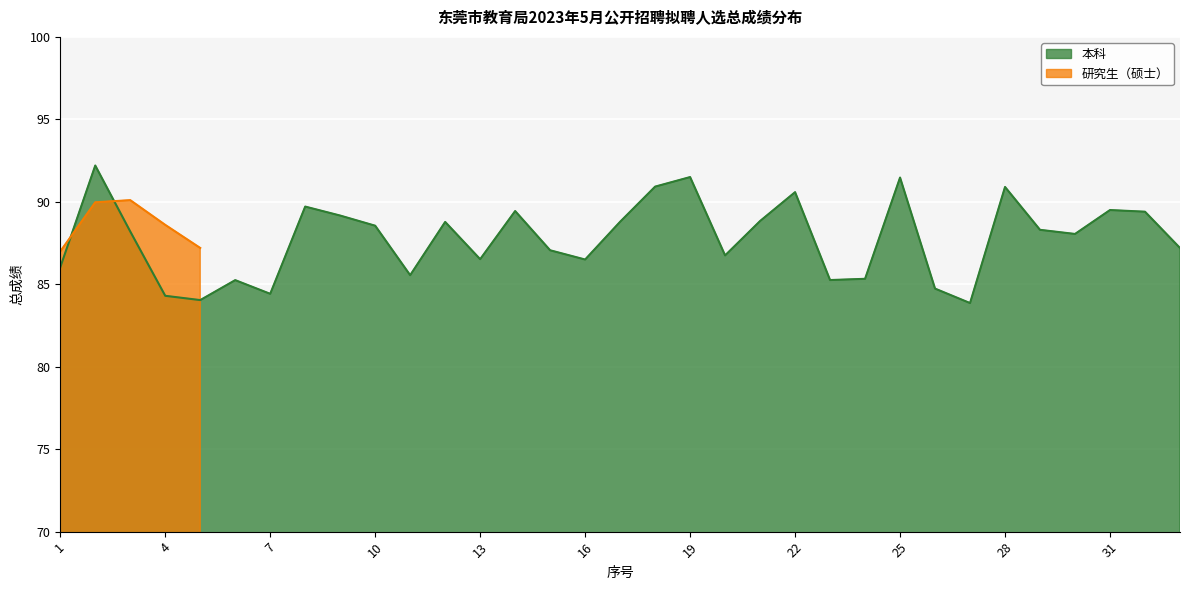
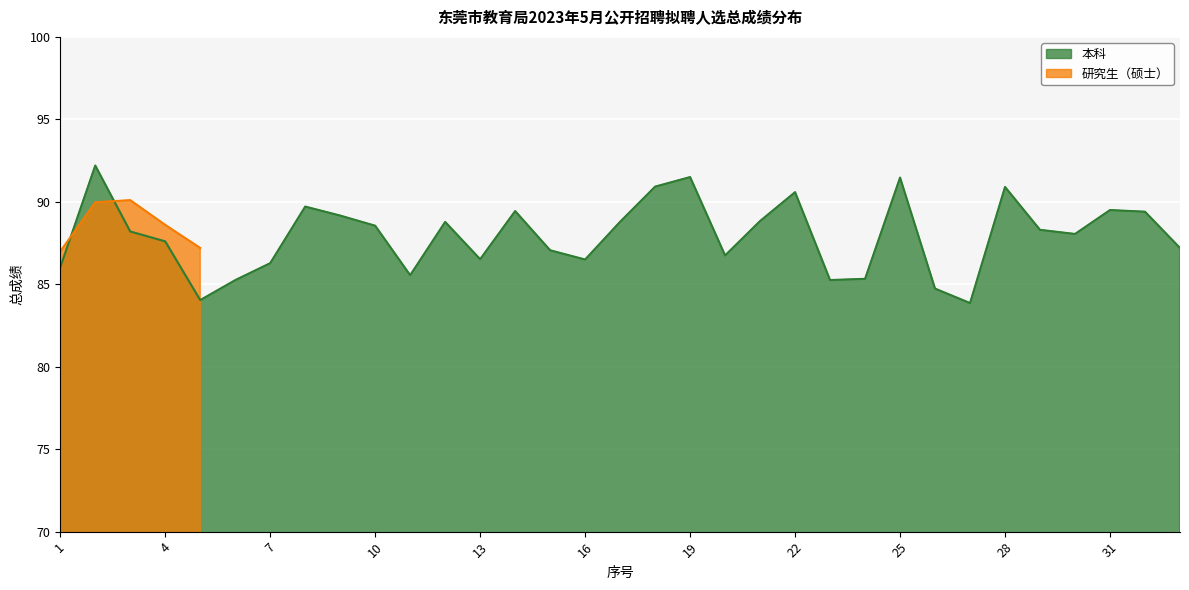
  {
    "本科": {
      "1": 86.0,
-     "4": 84.3,
-     "7": 84.4,
+     "4": 87.6,
+     "7": 86.3,
      "10": 88.6,
      "13": 86.5,
      "16": 86.5,
      "19": 91.5,
      "22": 90.6,
      "25": 91.5,
      "28": 90.9,
      "31": 89.5
    }
  }
